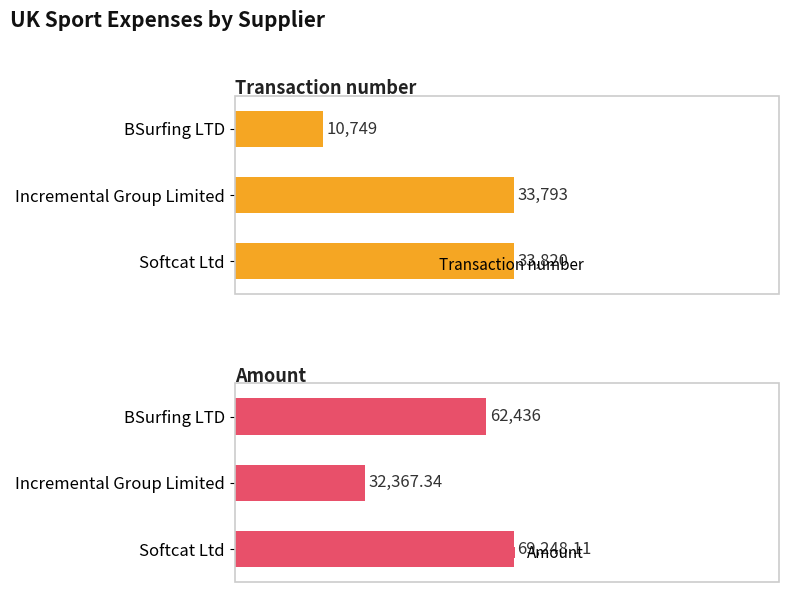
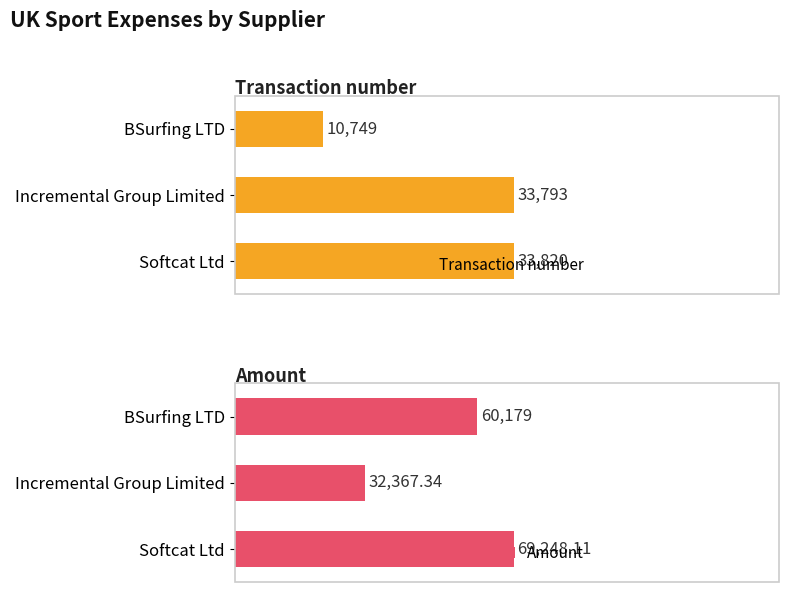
  {
    "Transaction number": {
      "BSurfing LTD": "10,749",
      "Incremental Group Limited": "33,793",
      "Softcat Ltd": "33,820"
    },
    "Amount": {
-     "BSurfing LTD": "62,436",
+     "BSurfing LTD": "60,179",
      "Incremental Group Limited": "32,367.34",
      "Softcat Ltd": "69,248.11"
    }
  }
